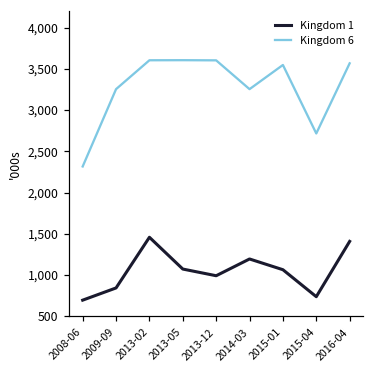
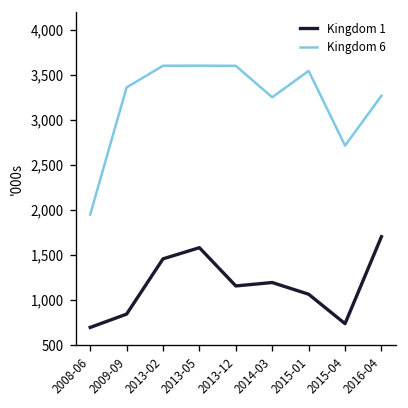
  {
    "Kingdom 1": {
      "2008-06": "700",
      "2009-09": "800",
      "2013-02": "1,500",
-     "2013-05": "1,100",
-     "2013-12": "1,000",
+     "2013-05": "1,600",
+     "2013-12": "1,200",
      "2014-03": "1,200",
      "2015-01": "1,100",
      "2015-04": "700",
-     "2016-04": "1,400"
+     "2016-04": "1,700"
    },
    "Kingdom 6": {
-     "2008-06": "2,300",
-     "2009-09": "3,300",
+     "2008-06": "2,000",
+     "2009-09": "3,400",
      "2013-02": "3,600",
      "2013-05": "3,600",
      "2013-12": "3,600",
      "2014-03": "3,300",
      "2015-01": "3,500",
      "2015-04": "2,700",
-     "2016-04": "3,600"
+     "2016-04": "3,300"
    }
  }
